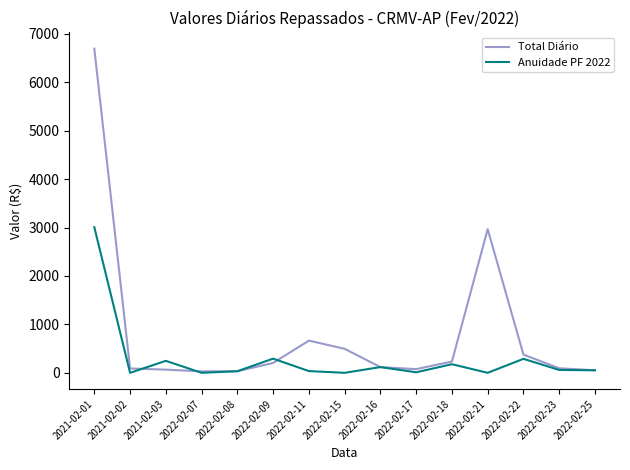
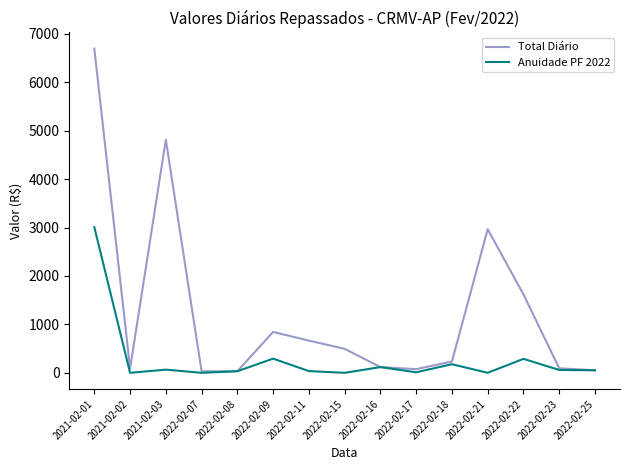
  {
    "Total Diário": {
      "2021-02-01": 6700,
      "2021-02-02": 100,
-     "2021-02-03": 100,
-     "2022-02-09": 200,
+     "2021-02-03": 4800,
+     "2022-02-09": 800,
      "2022-02-11": 700,
      "2022-02-15": 500,
      "2022-02-17": 100,
      "2022-02-18": 200,
      "2022-02-21": 3000,
-     "2022-02-22": 400
+     "2022-02-22": 1600
    },
    "Anuidade PF 2022": {
      "2021-02-01": 3000,
      "2021-02-02": 0,
-     "2021-02-03": 200,
+     "2021-02-03": 100,
      "2022-02-09": 300,
      "2022-02-11": 0,
      "2022-02-15": 0,
      "2022-02-17": 0,
      "2022-02-18": 200,
      "2022-02-21": 0,
      "2022-02-22": 300
    }
  }
